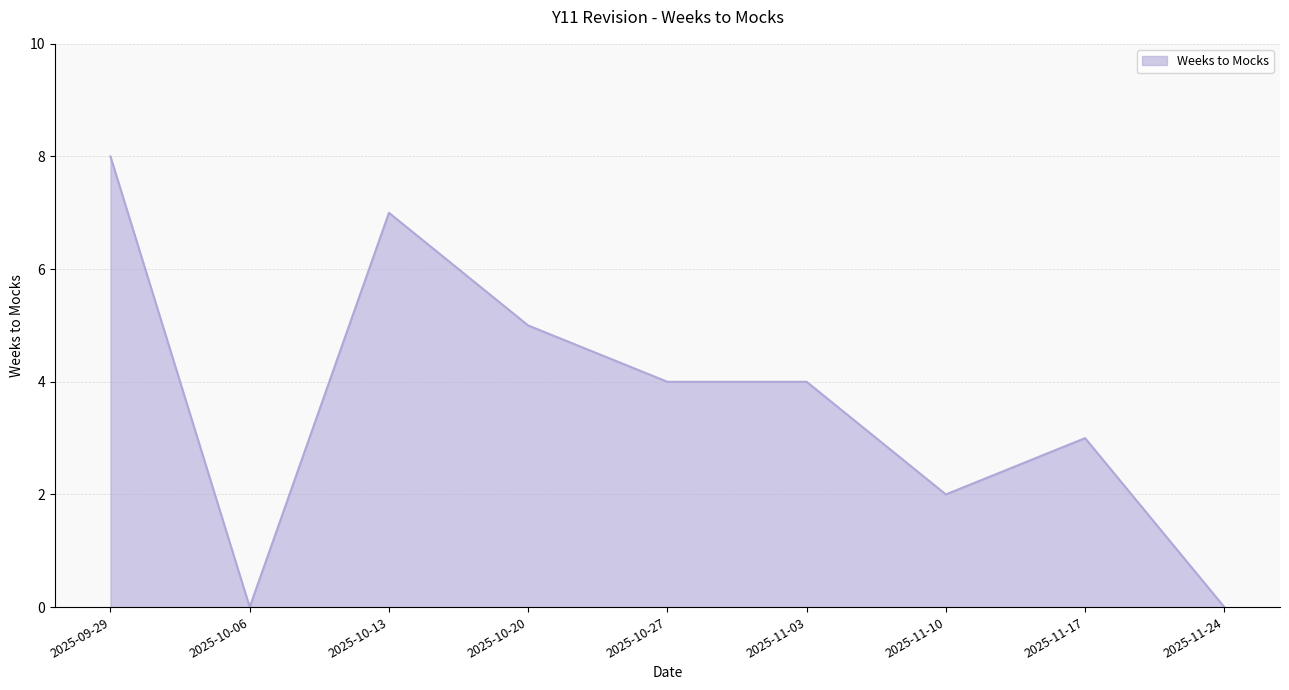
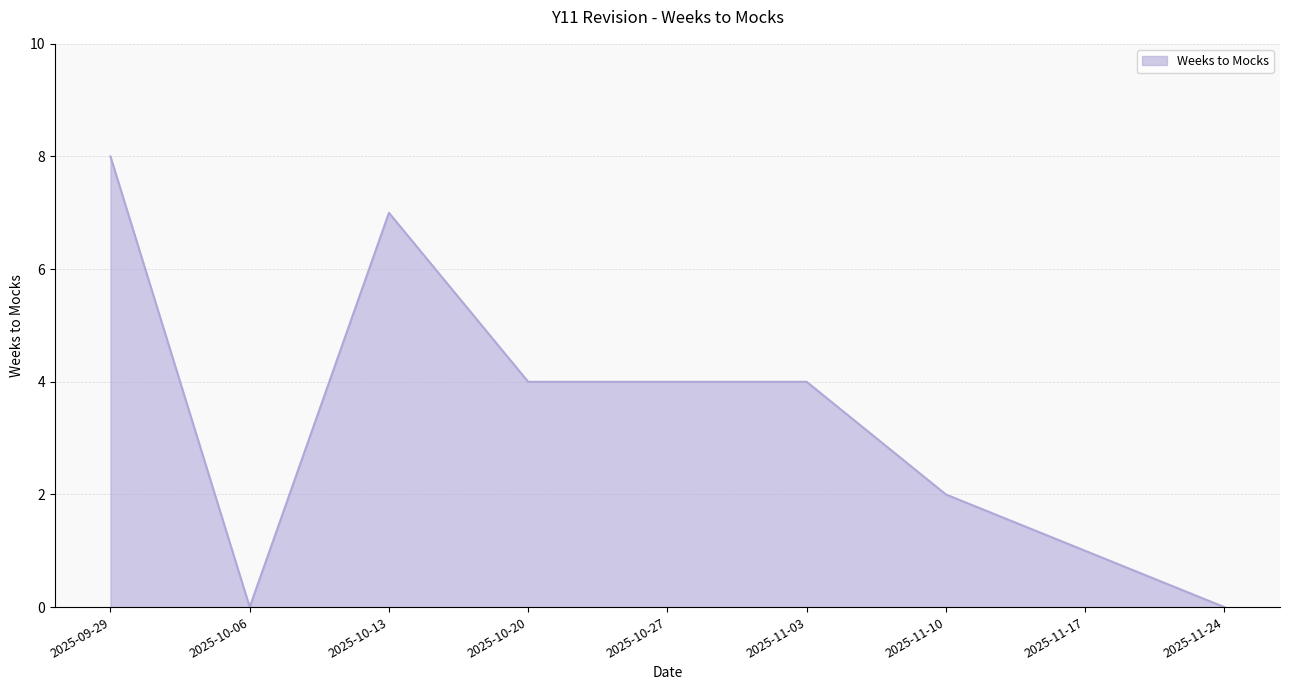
  {
    "2025-09-29": 8,
    "2025-10-06": 0,
    "2025-10-13": 7,
-   "2025-10-20": 5,
+   "2025-10-20": 4,
    "2025-10-27": 4,
    "2025-11-03": 4,
    "2025-11-10": 2,
-   "2025-11-17": 3,
+   "2025-11-17": 1,
    "2025-11-24": 0
  }
